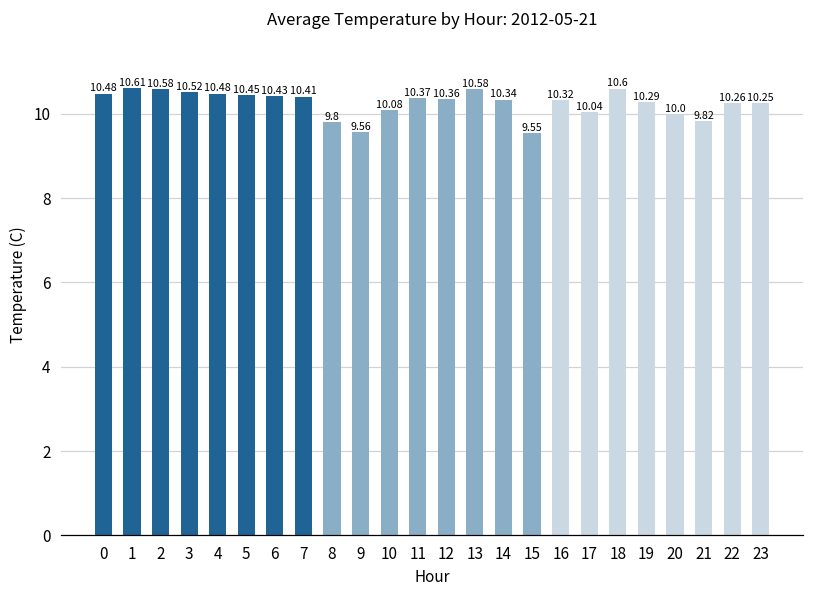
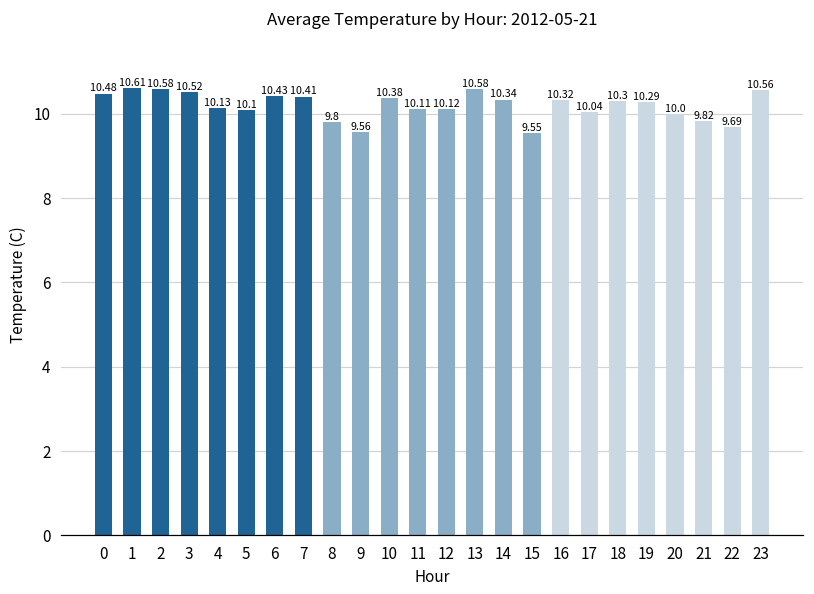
  {
    "0": 10.48,
    "1": 10.61,
    "2": 10.58,
    "3": 10.52,
-   "4": 10.48,
-   "5": 10.45,
+   "4": 10.13,
+   "5": 10.1,
    "6": 10.43,
    "7": 10.41,
    "8": 9.8,
    "9": 9.56,
-   "10": 10.08,
-   "11": 10.37,
-   "12": 10.36,
+   "10": 10.38,
+   "11": 10.11,
+   "12": 10.12,
    "13": 10.58,
    "14": 10.34,
    "15": 9.55,
    "16": 10.32,
    "17": 10.04,
-   "18": 10.6,
+   "18": 10.3,
    "19": 10.29,
    "20": 10.0,
    "21": 9.82,
-   "22": 10.26,
-   "23": 10.25
+   "22": 9.69,
+   "23": 10.56
  }
